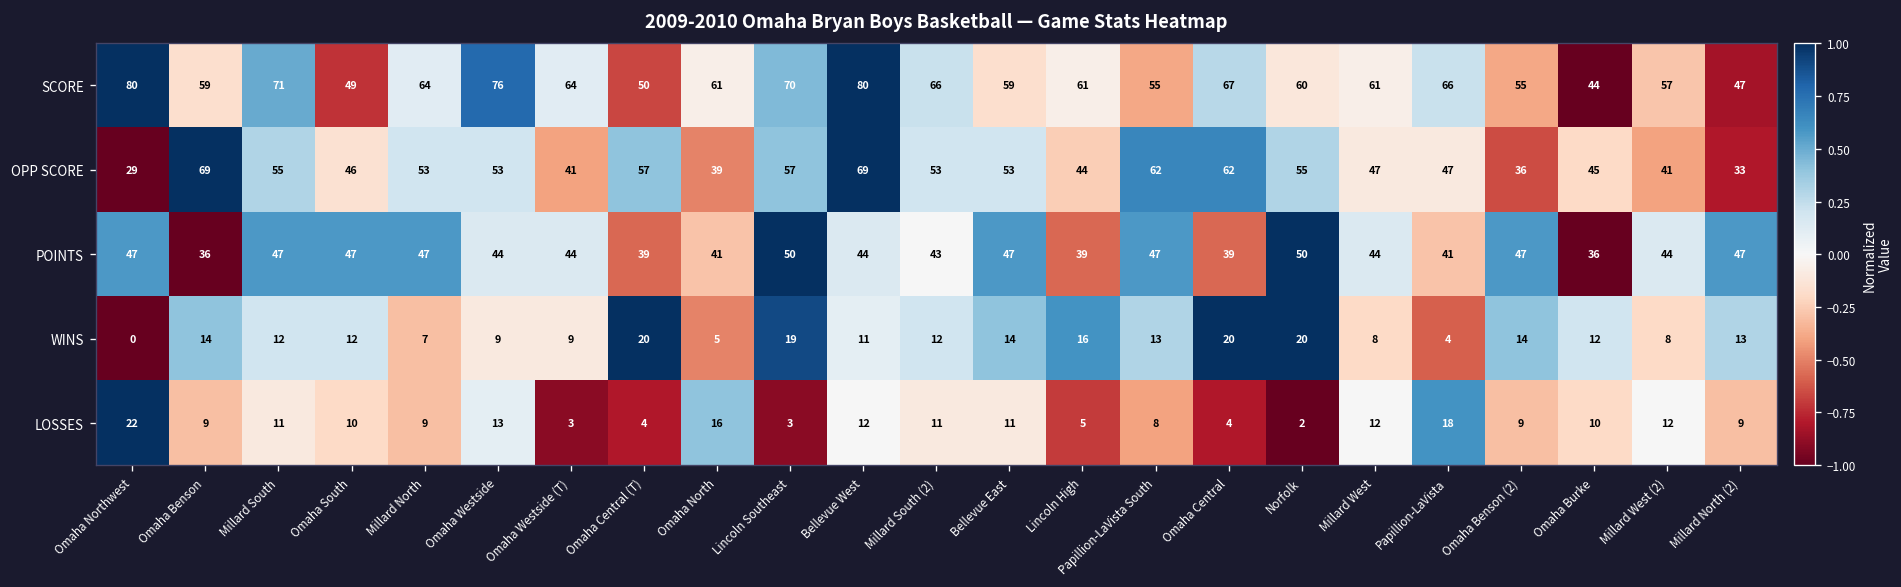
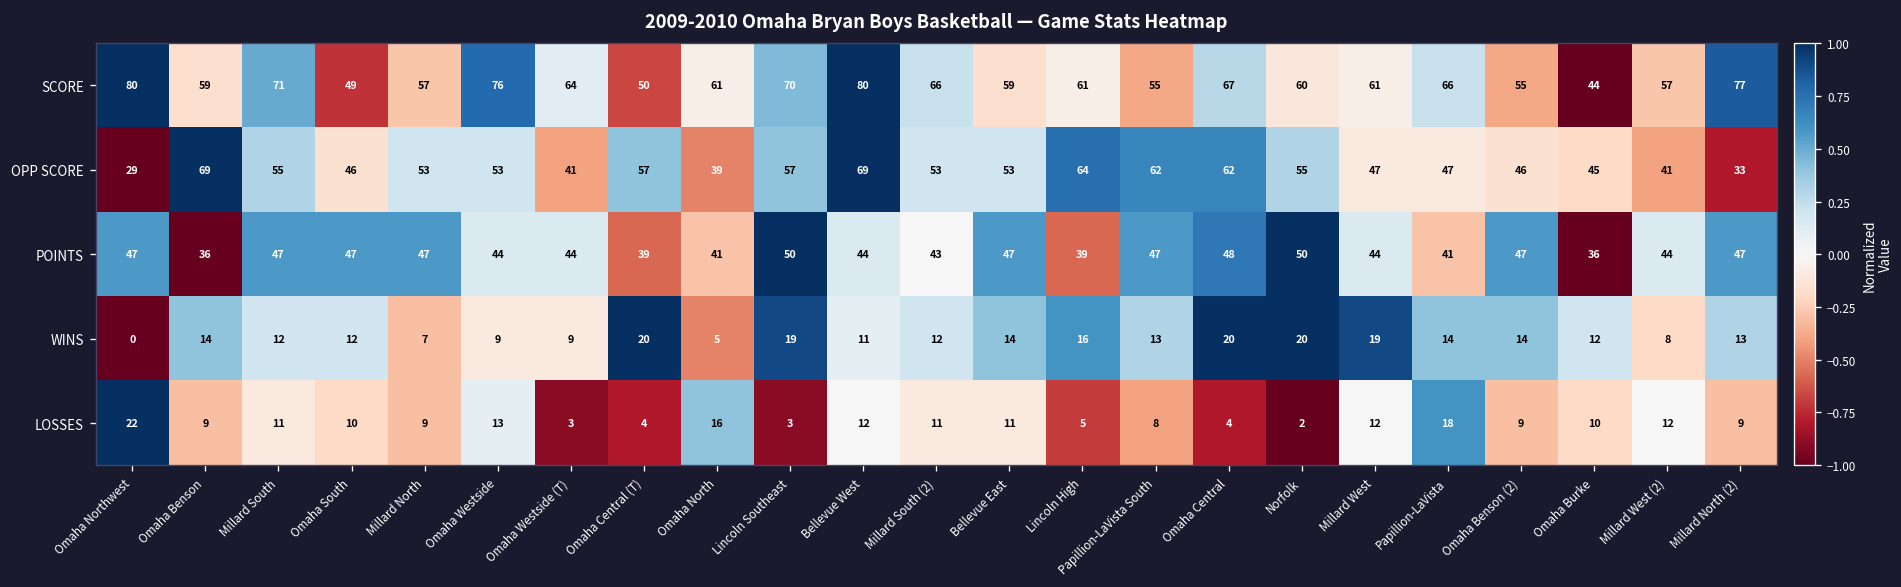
  {
    "SCORE": {
      "Omaha Northwest": 80,
      "Omaha Benson": 59,
      "Millard South": 71,
      "Omaha South": 49,
-     "Millard North": 64,
+     "Millard North": 57,
      "Omaha Westside": 76,
      "Omaha Westside (T)": 64,
      "Omaha Central (T)": 50,
      "Omaha North": 61,
      "Lincoln Southeast": 70,
      "Bellevue West": 80,
      "Millard South (2)": 66,
      "Bellevue East": 59,
      "Lincoln High": 61,
      "Papillion-LaVista South": 55,
      "Omaha Central": 67,
      "Norfolk": 60,
      "Millard West": 61,
      "Papillion-LaVista": 66,
      "Omaha Benson (2)": 55,
      "Omaha Burke": 44,
      "Millard West (2)": 57,
-     "Millard North (2)": 47
+     "Millard North (2)": 77
    },
    "OPP SCORE": {
      "Omaha Northwest": 29,
      "Omaha Benson": 69,
      "Millard South": 55,
      "Omaha South": 46,
      "Millard North": 53,
      "Omaha Westside": 53,
      "Omaha Westside (T)": 41,
      "Omaha Central (T)": 57,
      "Omaha North": 39,
      "Lincoln Southeast": 57,
      "Bellevue West": 69,
      "Millard South (2)": 53,
      "Bellevue East": 53,
-     "Lincoln High": 44,
+     "Lincoln High": 64,
      "Papillion-LaVista South": 62,
      "Omaha Central": 62,
      "Norfolk": 55,
      "Millard West": 47,
      "Papillion-LaVista": 47,
-     "Omaha Benson (2)": 36,
+     "Omaha Benson (2)": 46,
      "Omaha Burke": 45,
      "Millard West (2)": 41,
      "Millard North (2)": 33
    },
    "POINTS": {
      "Omaha Northwest": 47,
      "Omaha Benson": 36,
      "Millard South": 47,
      "Omaha South": 47,
      "Millard North": 47,
      "Omaha Westside": 44,
      "Omaha Westside (T)": 44,
      "Omaha Central (T)": 39,
      "Omaha North": 41,
      "Lincoln Southeast": 50,
      "Bellevue West": 44,
      "Millard South (2)": 43,
      "Bellevue East": 47,
      "Lincoln High": 39,
      "Papillion-LaVista South": 47,
-     "Omaha Central": 39,
+     "Omaha Central": 48,
      "Norfolk": 50,
      "Millard West": 44,
      "Papillion-LaVista": 41,
      "Omaha Benson (2)": 47,
      "Omaha Burke": 36,
      "Millard West (2)": 44,
      "Millard North (2)": 47
    },
    "WINS": {
      "Omaha Northwest": 0,
      "Omaha Benson": 14,
      "Millard South": 12,
      "Omaha South": 12,
      "Millard North": 7,
      "Omaha Westside": 9,
      "Omaha Westside (T)": 9,
      "Omaha Central (T)": 20,
      "Omaha North": 5,
      "Lincoln Southeast": 19,
      "Bellevue West": 11,
      "Millard South (2)": 12,
      "Bellevue East": 14,
      "Lincoln High": 16,
      "Papillion-LaVista South": 13,
      "Omaha Central": 20,
      "Norfolk": 20,
-     "Millard West": 8,
-     "Papillion-LaVista": 4,
+     "Millard West": 19,
+     "Papillion-LaVista": 14,
      "Omaha Benson (2)": 14,
      "Omaha Burke": 12,
      "Millard West (2)": 8,
      "Millard North (2)": 13
    },
    "LOSSES": {
      "Omaha Northwest": 22,
      "Omaha Benson": 9,
      "Millard South": 11,
      "Omaha South": 10,
      "Millard North": 9,
      "Omaha Westside": 13,
      "Omaha Westside (T)": 3,
      "Omaha Central (T)": 4,
      "Omaha North": 16,
      "Lincoln Southeast": 3,
      "Bellevue West": 12,
      "Millard South (2)": 11,
      "Bellevue East": 11,
      "Lincoln High": 5,
      "Papillion-LaVista South": 8,
      "Omaha Central": 4,
      "Norfolk": 2,
      "Millard West": 12,
      "Papillion-LaVista": 18,
      "Omaha Benson (2)": 9,
      "Omaha Burke": 10,
      "Millard West (2)": 12,
      "Millard North (2)": 9
    }
  }
